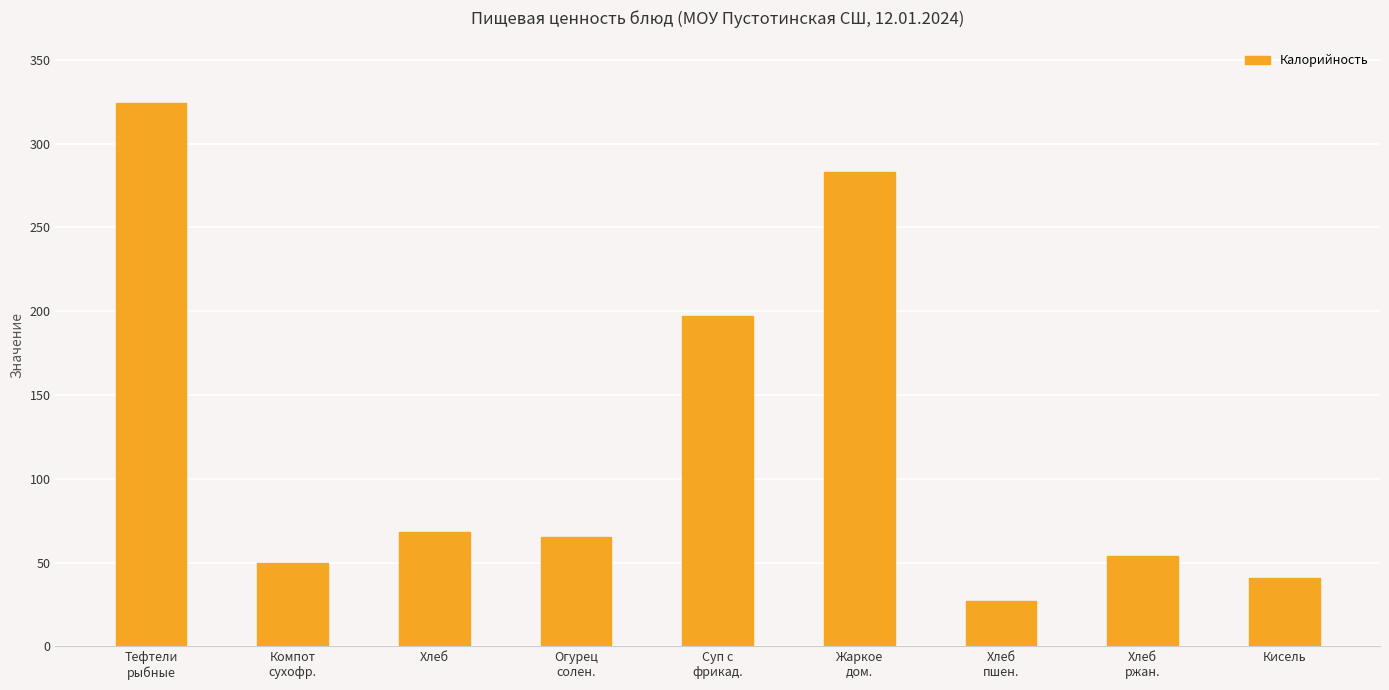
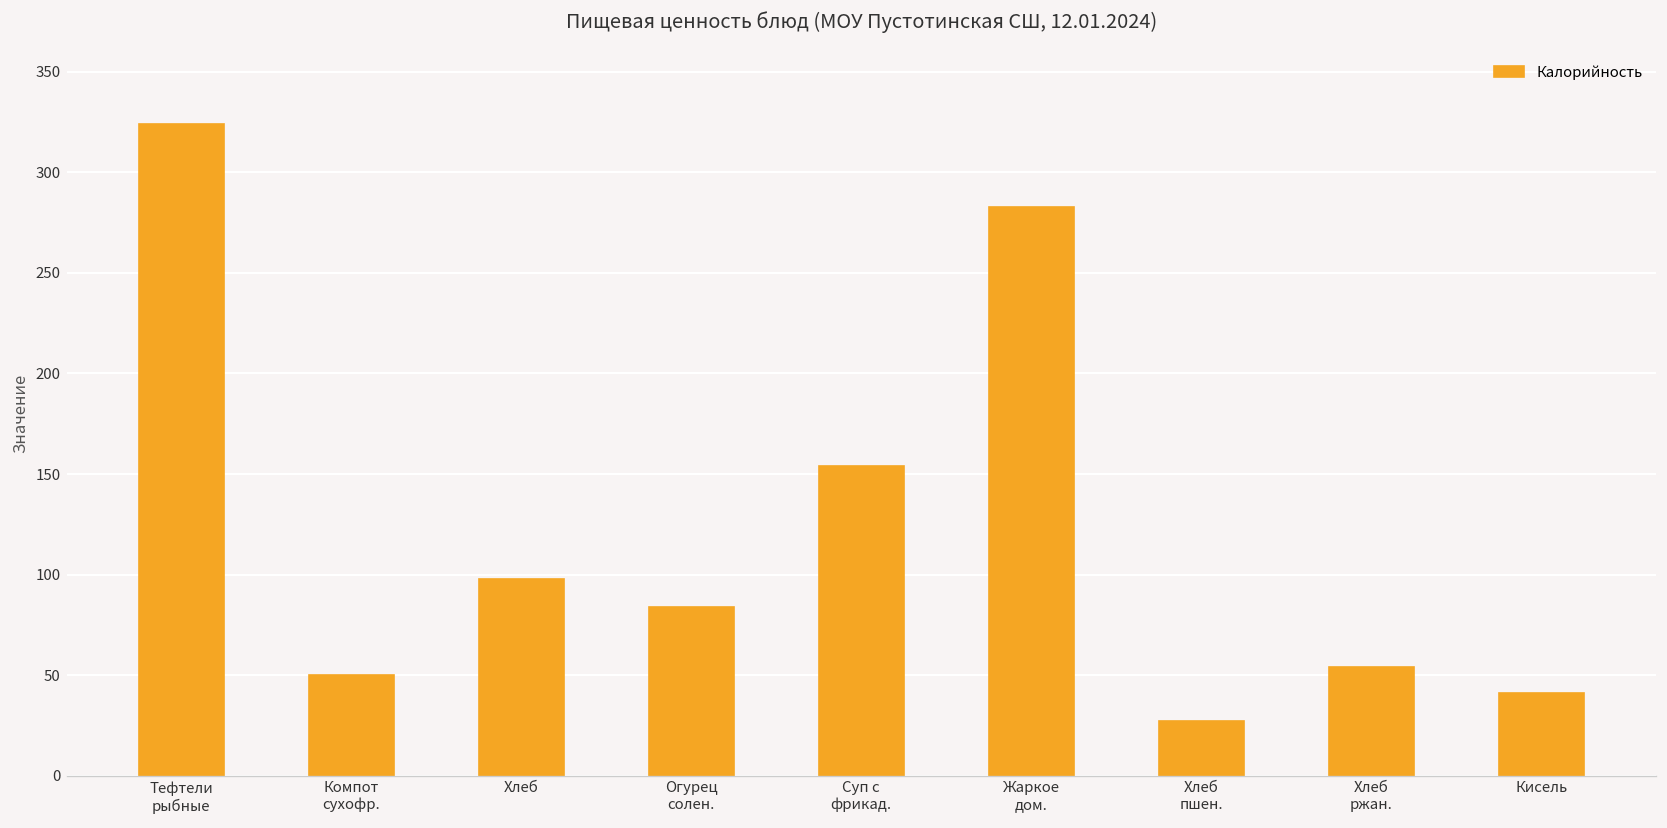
  {
    "Тефтели рыбные": 324,
    "Компот сухофр.": 50,
-   "Хлеб": 68,
-   "Огурец солен.": 65,
-   "Суп с фрикад.": 197,
+   "Хлеб": 98,
+   "Огурец солен.": 84,
+   "Суп с фрикад.": 154,
    "Жаркое дом.": 283,
    "Хлеб пшен.": 27,
    "Хлеб ржан.": 54,
    "Кисель": 41
  }
